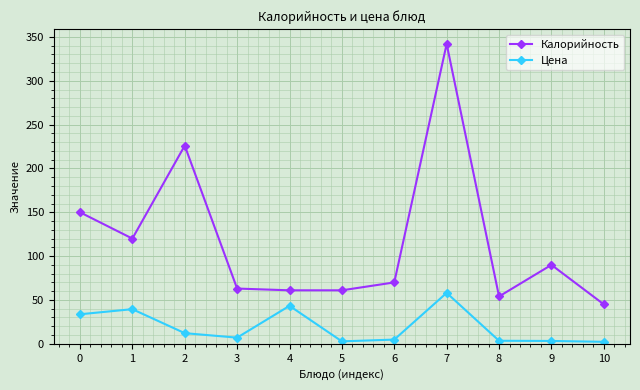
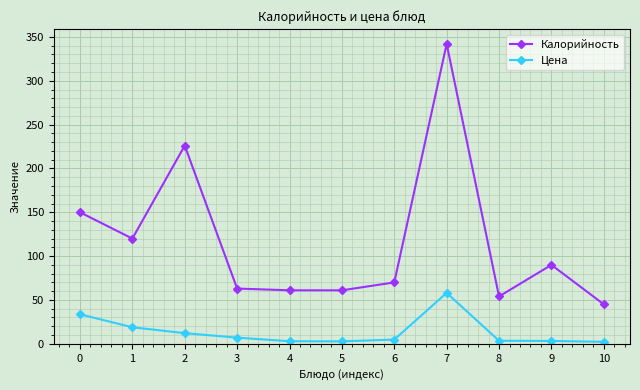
  {
    "Калорийность": {
      "0": 150,
      "1": 120,
      "2": 230,
      "3": 60,
      "4": 60,
      "5": 60,
      "6": 70,
      "7": 340,
      "8": 50,
      "9": 90,
      "10": 50
    },
    "Цена": {
      "0": 30,
-     "1": 40,
+     "1": 20,
      "2": 10,
      "3": 10,
-     "4": 40,
+     "4": 0,
      "5": 0,
      "6": 0,
      "7": 60,
      "8": 0,
      "9": 0,
      "10": 0
    }
  }
